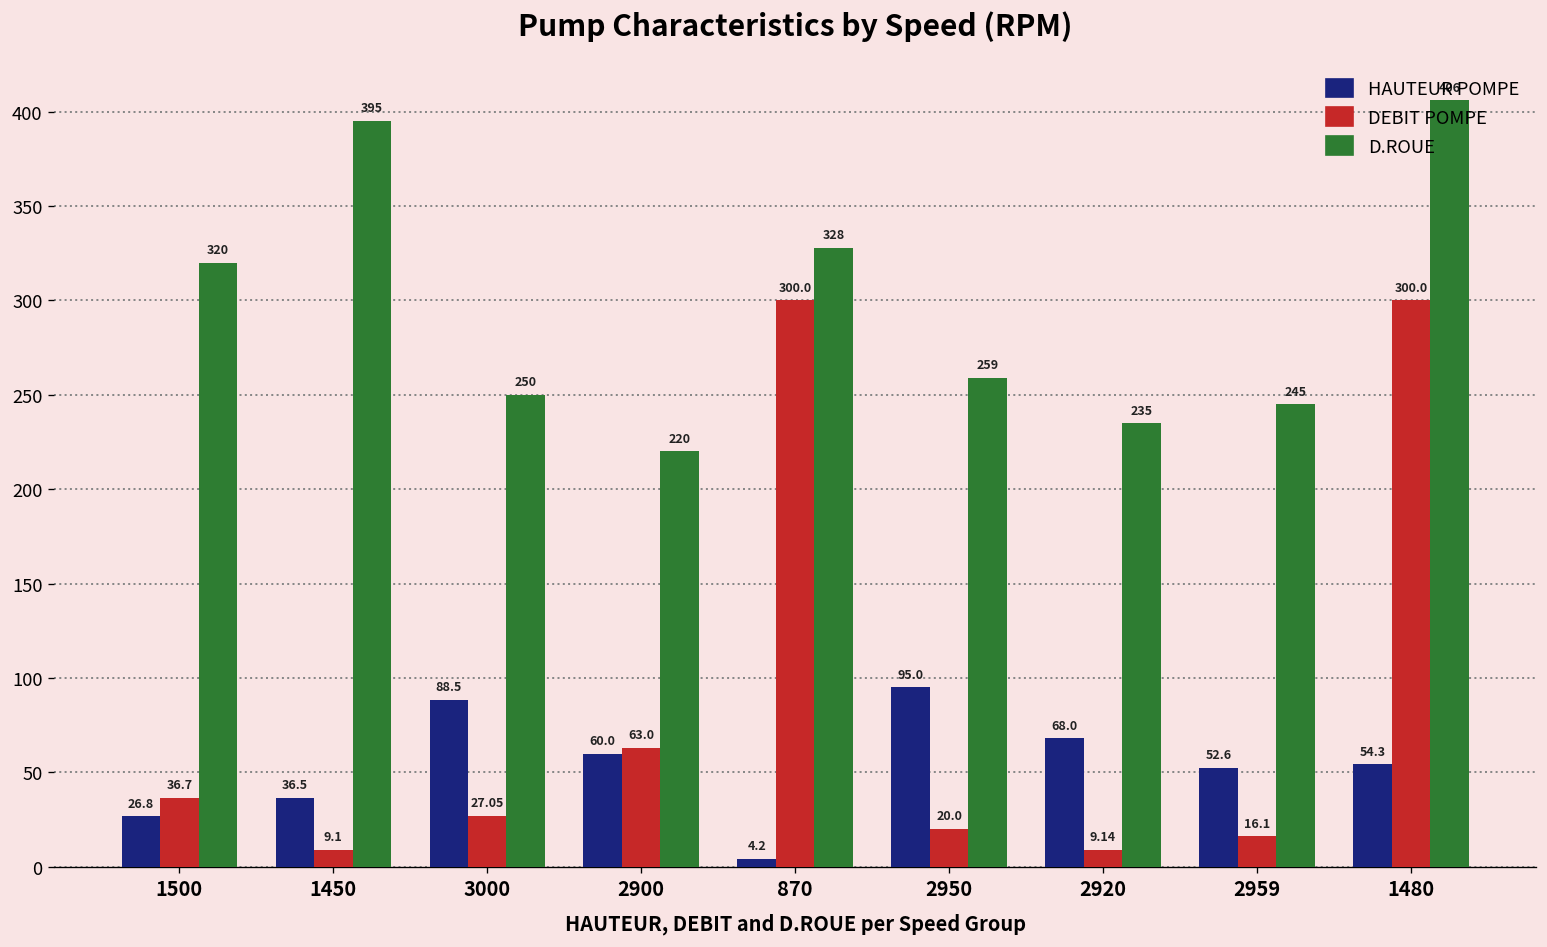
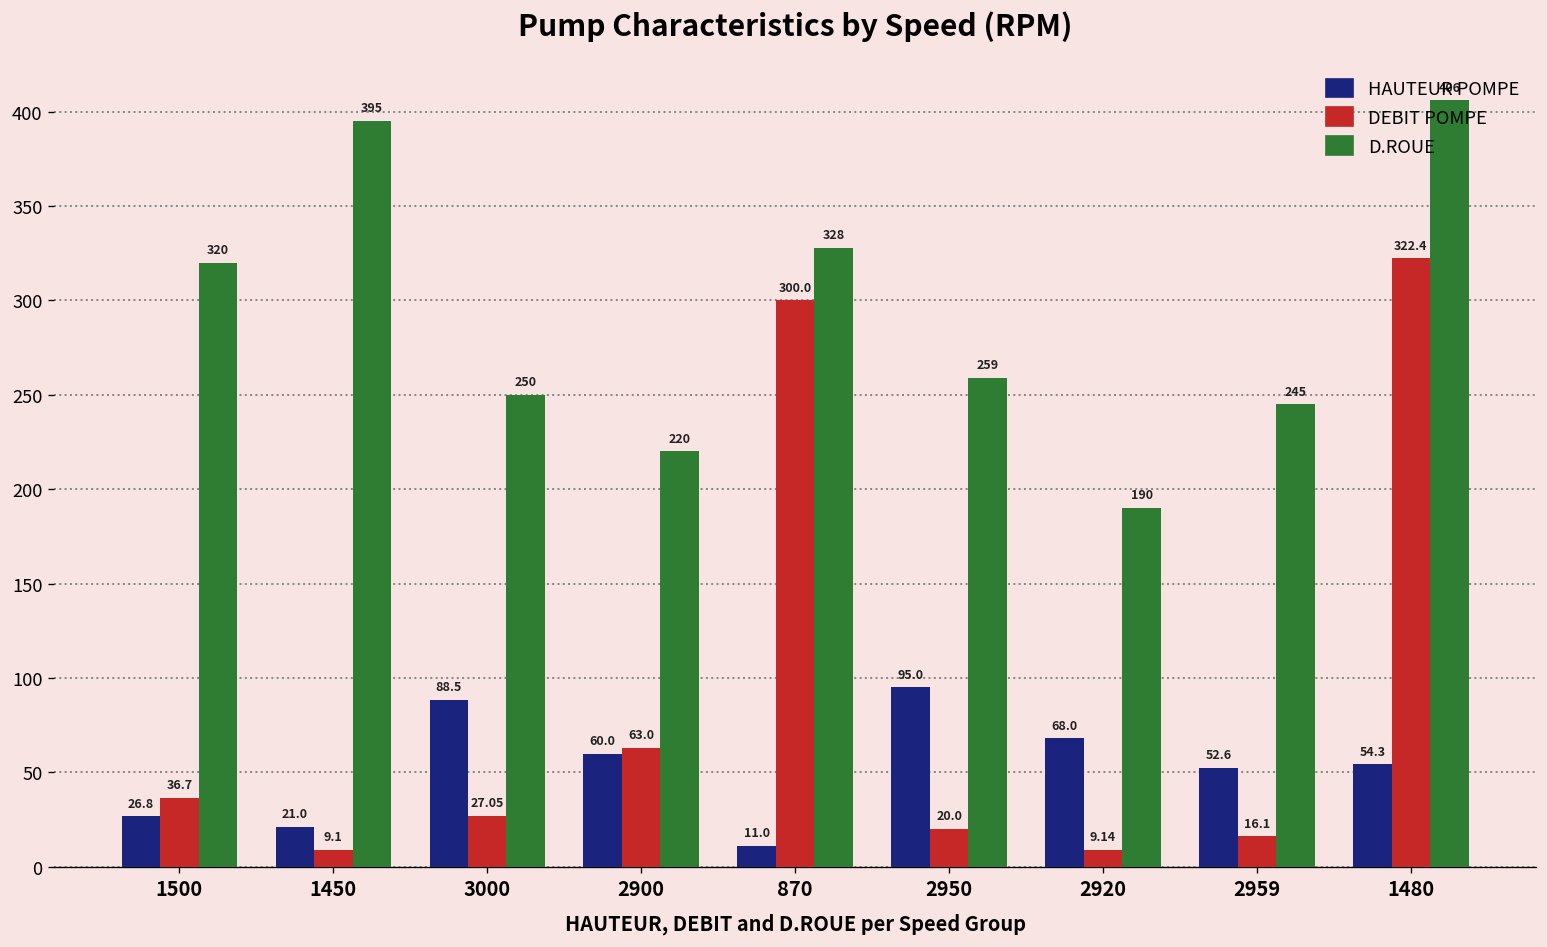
  {
    "HAUTEUR POMPE": {
      "1500": 26.8,
-     "1450": 36.5,
+     "1450": 21.0,
      "3000": 88.5,
      "2900": 60.0,
-     "870": 4.2,
+     "870": 11.0,
      "2950": 95.0,
      "2920": 68.0,
      "2959": 52.6,
      "1480": 54.3
    },
    "DEBIT POMPE": {
      "1500": 36.7,
      "1450": 9.1,
      "3000": 27.05,
      "2900": 63.0,
      "870": 300.0,
      "2950": 20.0,
      "2920": 9.14,
      "2959": 16.1,
-     "1480": 300.0
+     "1480": 322.4
    },
    "D.ROUE": {
      "1500": 320,
      "1450": 395,
      "3000": 250,
      "2900": 220,
      "870": 328,
      "2950": 259,
-     "2920": 235,
+     "2920": 190,
      "2959": 245,
      "1480": 406
    }
  }
